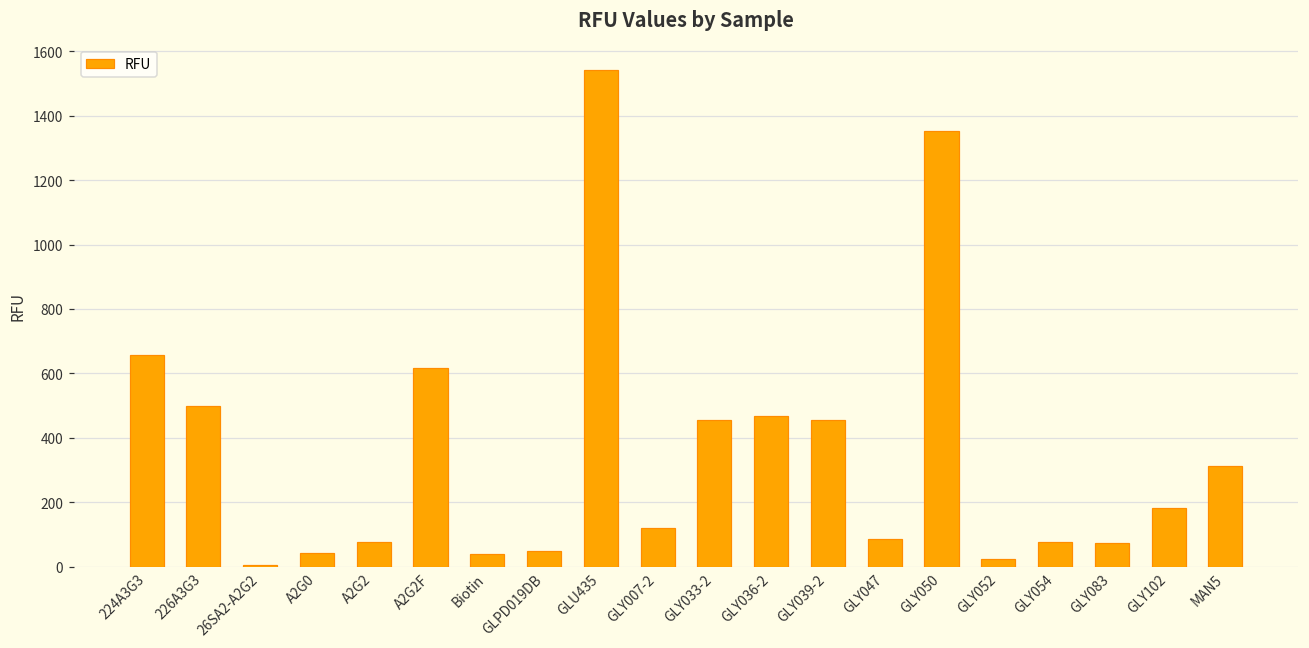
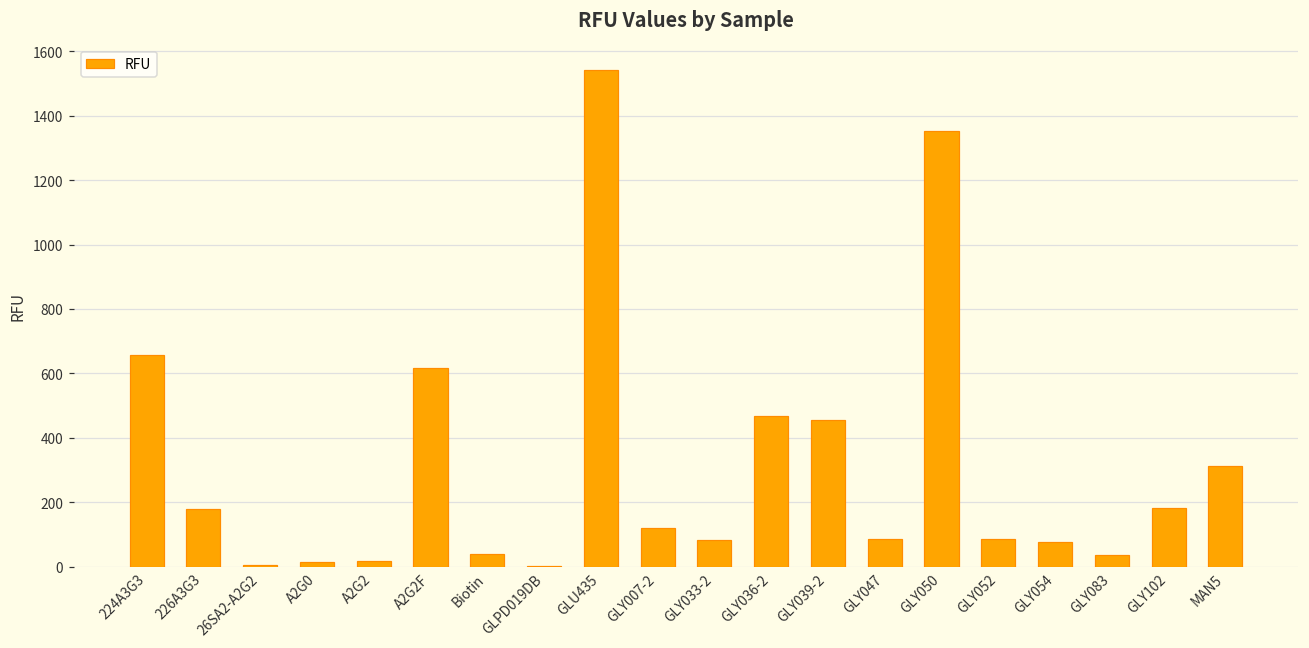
  {
    "224A3G3": 660,
-   "226A3G3": 500,
-   "A2G0": 40,
-   "A2G2": 80,
+   "226A3G3": 180,
+   "A2G0": 10,
+   "A2G2": 20,
    "A2G2F": 620,
    "Biotin": 40,
-   "GLPD019DB": 50,
+   "GLPD019DB": 0,
    "GLU435": 1540,
    "GLY007-2": 120,
-   "GLY033-2": 460,
+   "GLY033-2": 80,
    "GLY036-2": 470,
    "GLY039-2": 450,
    "GLY047": 90,
    "GLY050": 1350,
-   "GLY052": 20,
+   "GLY052": 90,
    "GLY054": 80,
-   "GLY083": 70,
+   "GLY083": 30,
    "GLY102": 180,
    "MAN5": 310
  }
